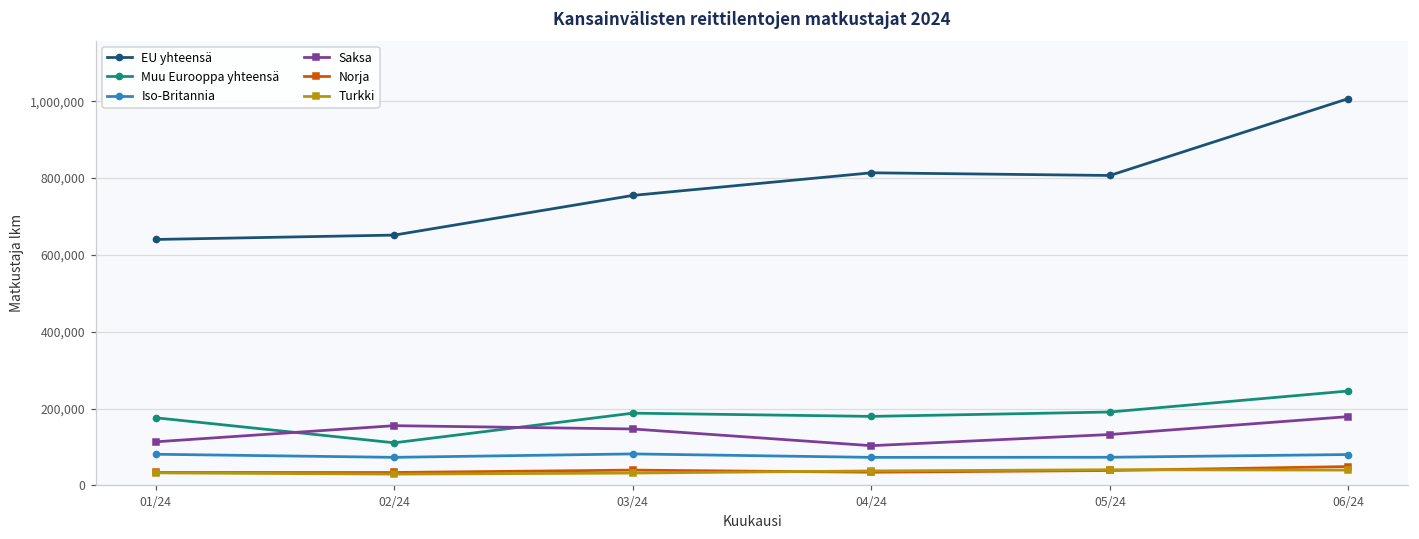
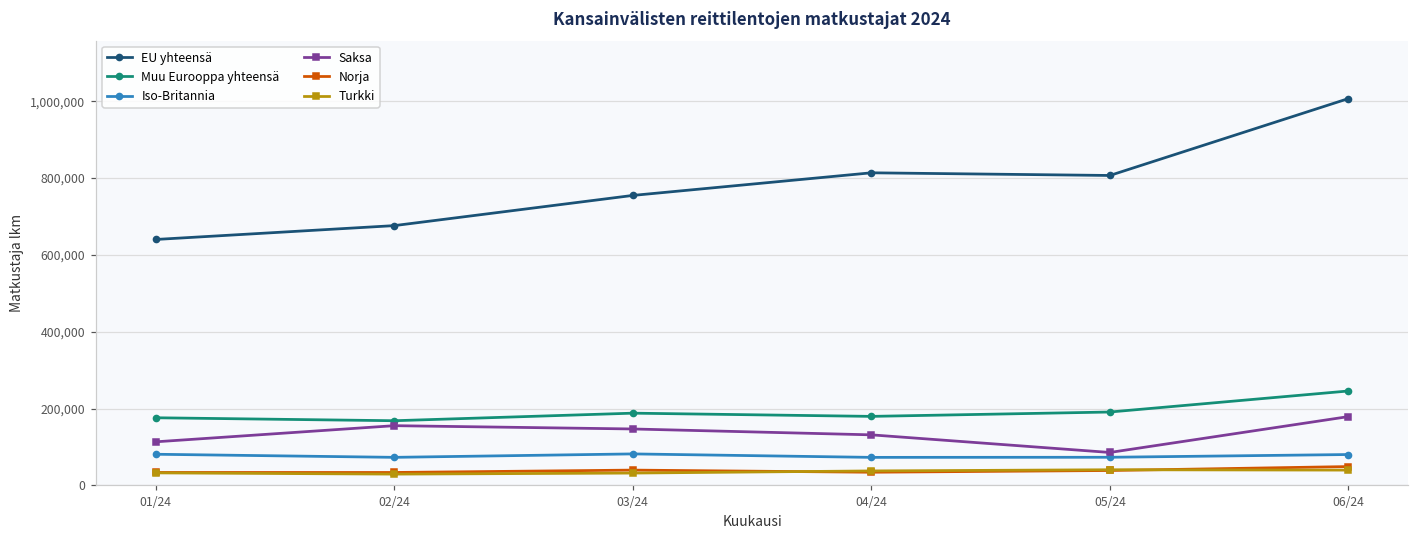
  {
    "EU yhteensä": {
      "01/24": "640,000",
-     "02/24": "650,000",
+     "02/24": "680,000",
      "03/24": "750,000",
      "04/24": "810,000",
      "05/24": "810,000",
      "06/24": "1,010,000"
    },
    "Muu Eurooppa yhteensä": {
      "01/24": "180,000",
-     "02/24": "110,000",
+     "02/24": "170,000",
      "03/24": "190,000",
      "04/24": "180,000",
      "05/24": "190,000",
      "06/24": "250,000"
    },
    "Iso-Britannia": {
      "01/24": "80,000",
      "02/24": "70,000",
      "03/24": "80,000",
      "04/24": "70,000",
      "05/24": "70,000",
      "06/24": "80,000"
    },
    "Saksa": {
      "01/24": "110,000",
      "02/24": "160,000",
      "03/24": "150,000",
-     "04/24": "100,000",
-     "05/24": "130,000",
+     "04/24": "130,000",
+     "05/24": "90,000",
      "06/24": "180,000"
    },
    "Norja": {
      "03/24": "40,000",
      "06/24": "50,000"
    },
    "Turkki": {
      "03/24": "30,000",
      "06/24": "40,000"
    }
  }
